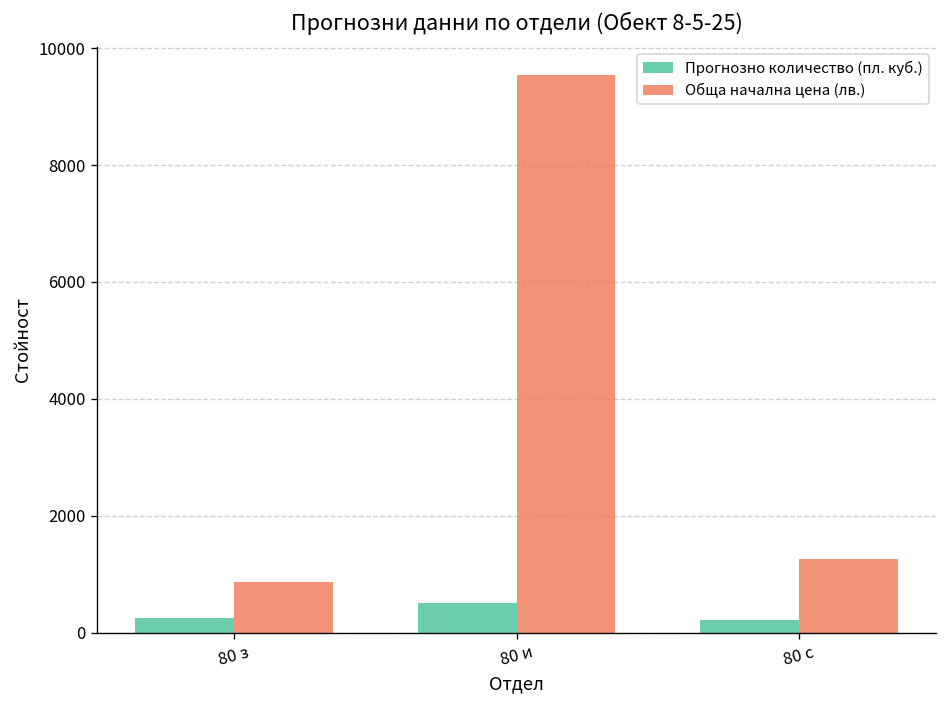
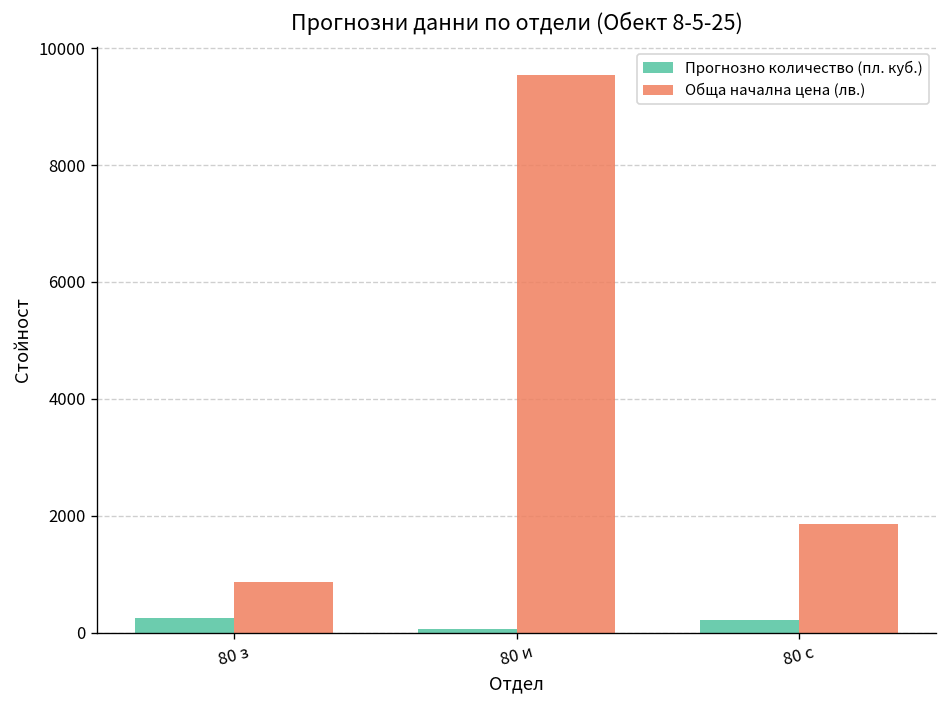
  {
    "Прогнозно количество (пл. куб.)": {
      "80 з": 200,
-     "80 и": 500,
+     "80 и": 100,
      "80 с": 200
    },
    "Обща начална цена (лв.)": {
      "80 з": 900,
      "80 и": 9500,
-     "80 с": 1300
+     "80 с": 1900
    }
  }
